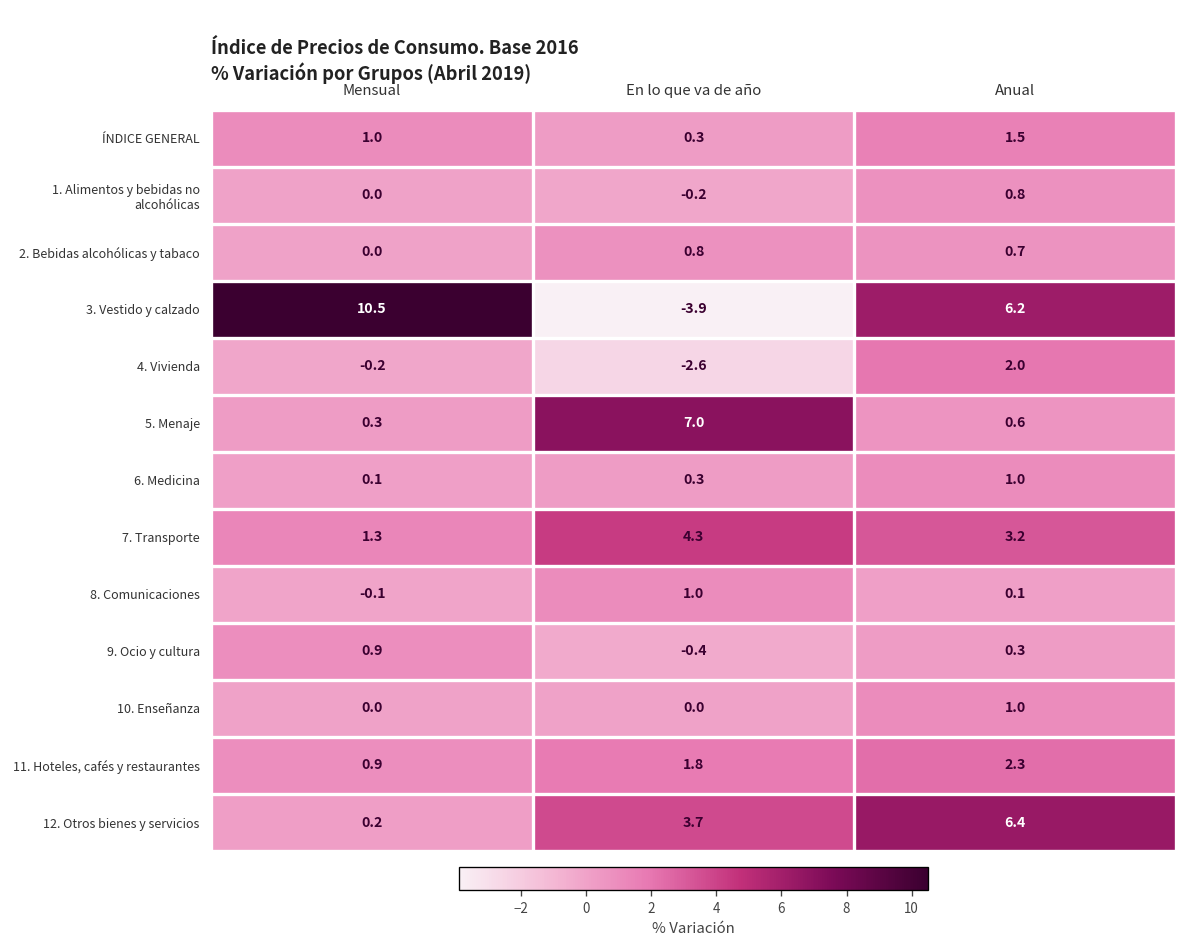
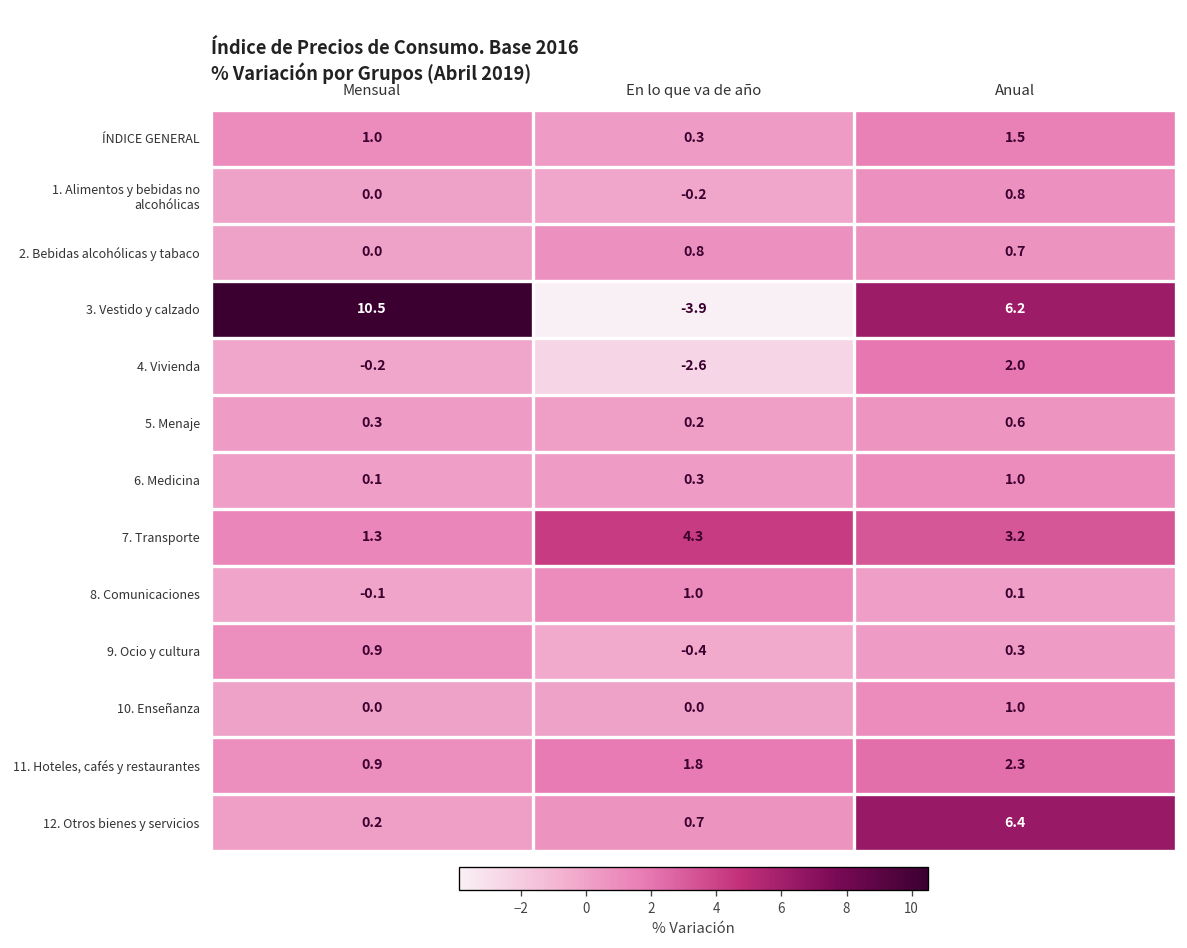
  {
    "ÍNDICE GENERAL": {
      "Mensual": 1.0,
      "En lo que va de año": 0.3,
      "Anual": 1.5
    },
    "1. Alimentos y bebidas no alcohólicas": {
      "Mensual": 0.0,
      "En lo que va de año": -0.2,
      "Anual": 0.8
    },
    "2. Bebidas alcohólicas y tabaco": {
      "Mensual": 0.0,
      "En lo que va de año": 0.8,
      "Anual": 0.7
    },
    "3. Vestido y calzado": {
      "Mensual": 10.5,
      "En lo que va de año": -3.9,
      "Anual": 6.2
    },
    "4. Vivienda": {
      "Mensual": -0.2,
      "En lo que va de año": -2.6,
      "Anual": 2.0
    },
    "5. Menaje": {
      "Mensual": 0.3,
-     "En lo que va de año": 7.0,
+     "En lo que va de año": 0.2,
      "Anual": 0.6
    },
    "6. Medicina": {
      "Mensual": 0.1,
      "En lo que va de año": 0.3,
      "Anual": 1.0
    },
    "7. Transporte": {
      "Mensual": 1.3,
      "En lo que va de año": 4.3,
      "Anual": 3.2
    },
    "8. Comunicaciones": {
      "Mensual": -0.1,
      "En lo que va de año": 1.0,
      "Anual": 0.1
    },
    "9. Ocio y cultura": {
      "Mensual": 0.9,
      "En lo que va de año": -0.4,
      "Anual": 0.3
    },
    "10. Enseñanza": {
      "Mensual": 0.0,
      "En lo que va de año": 0.0,
      "Anual": 1.0
    },
    "11. Hoteles, cafés y restaurantes": {
      "Mensual": 0.9,
      "En lo que va de año": 1.8,
      "Anual": 2.3
    },
    "12. Otros bienes y servicios": {
      "Mensual": 0.2,
-     "En lo que va de año": 3.7,
+     "En lo que va de año": 0.7,
      "Anual": 6.4
    }
  }
